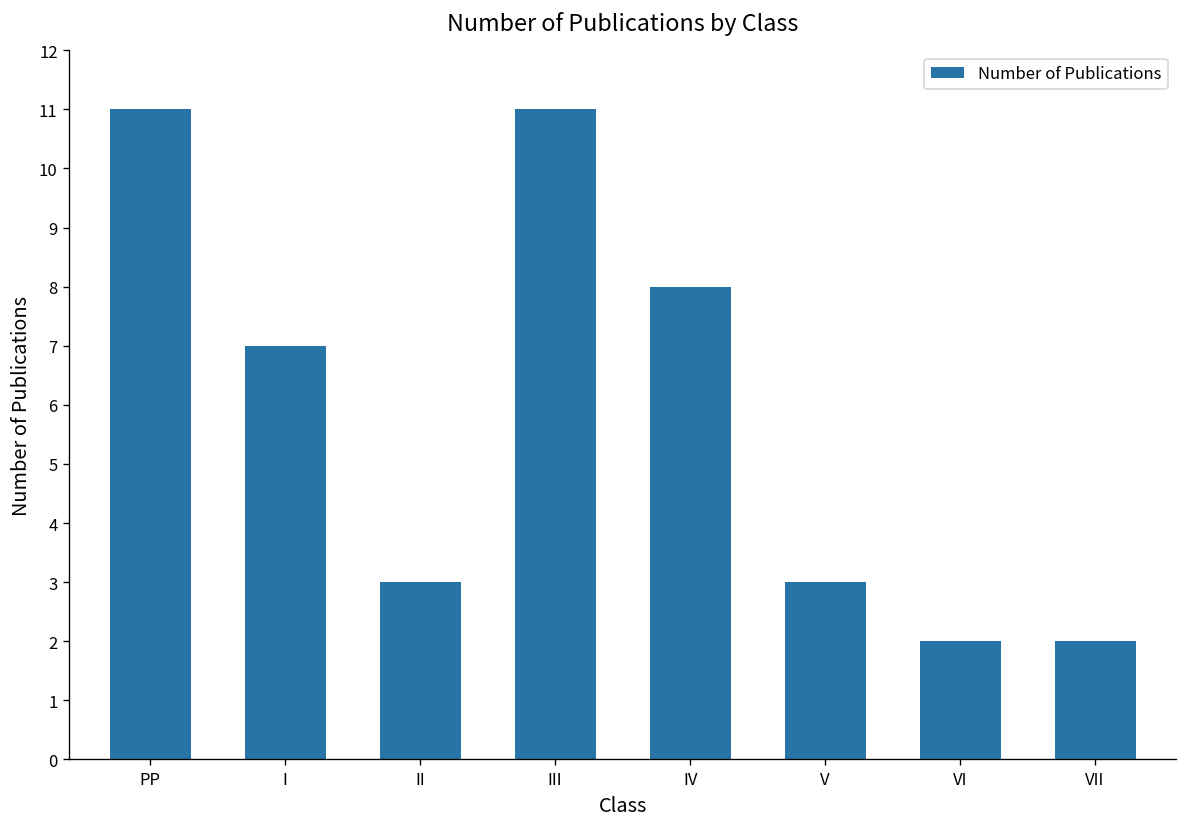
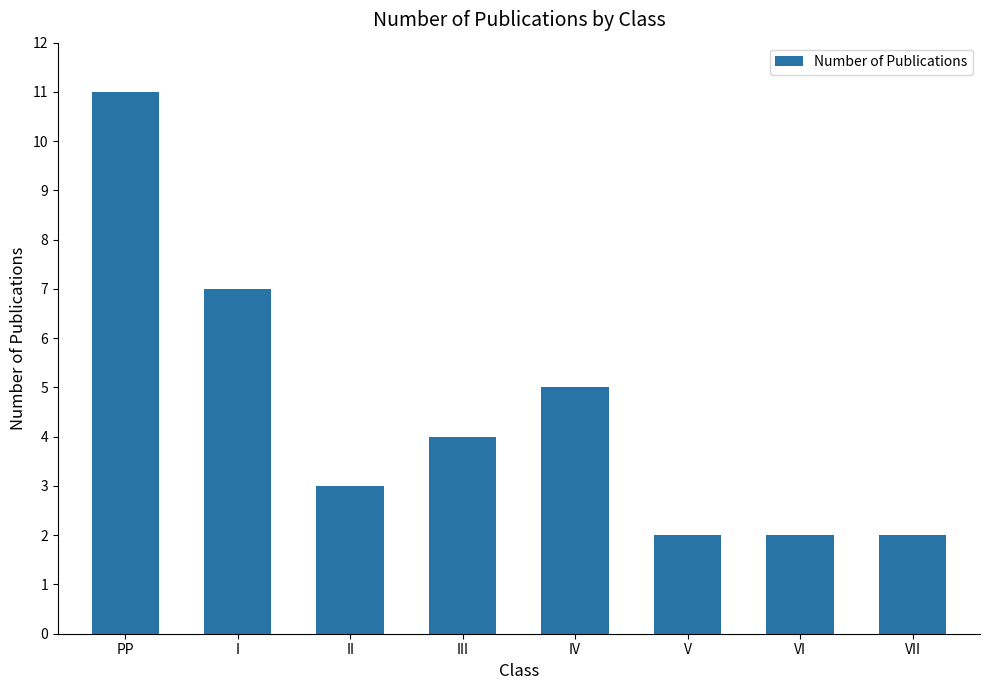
  {
    "PP": 11,
    "I": 7,
    "II": 3,
-   "III": 11,
-   "IV": 8,
-   "V": 3,
+   "III": 4,
+   "IV": 5,
+   "V": 2,
    "VI": 2,
    "VII": 2
  }
